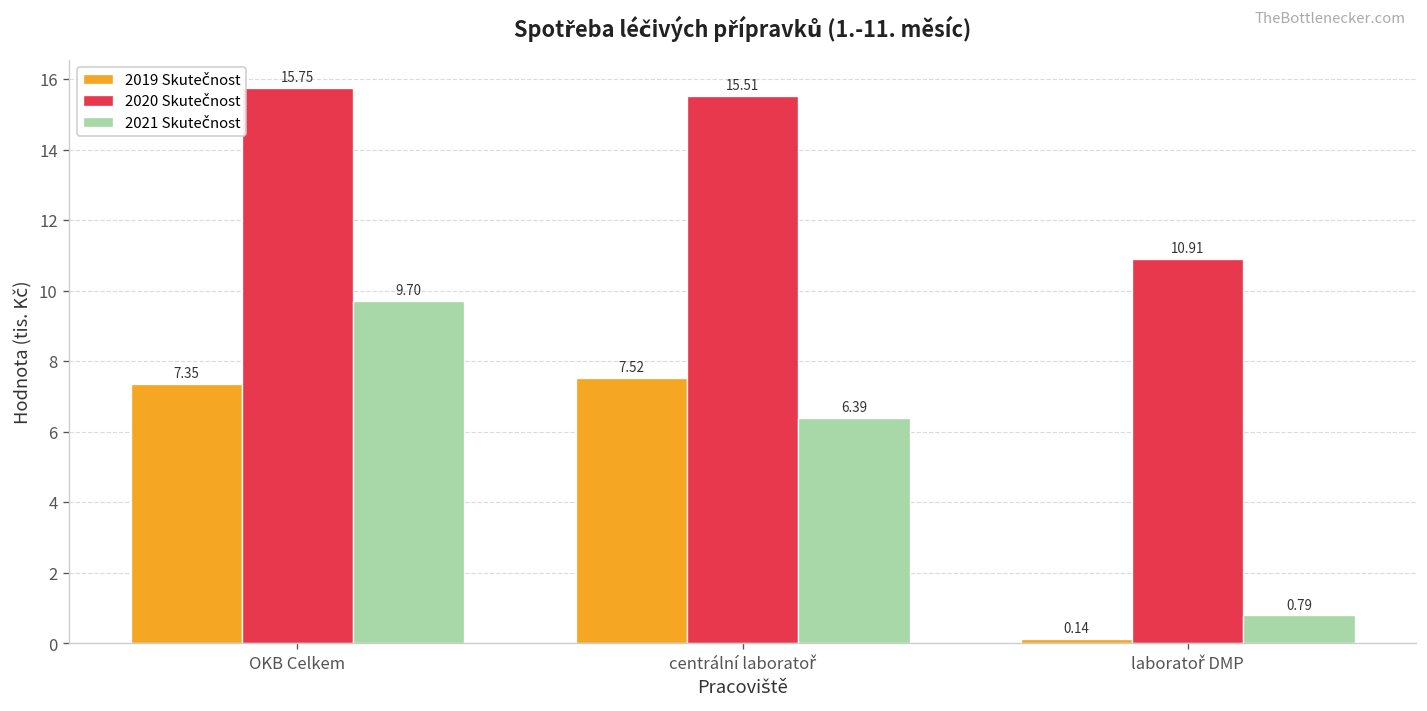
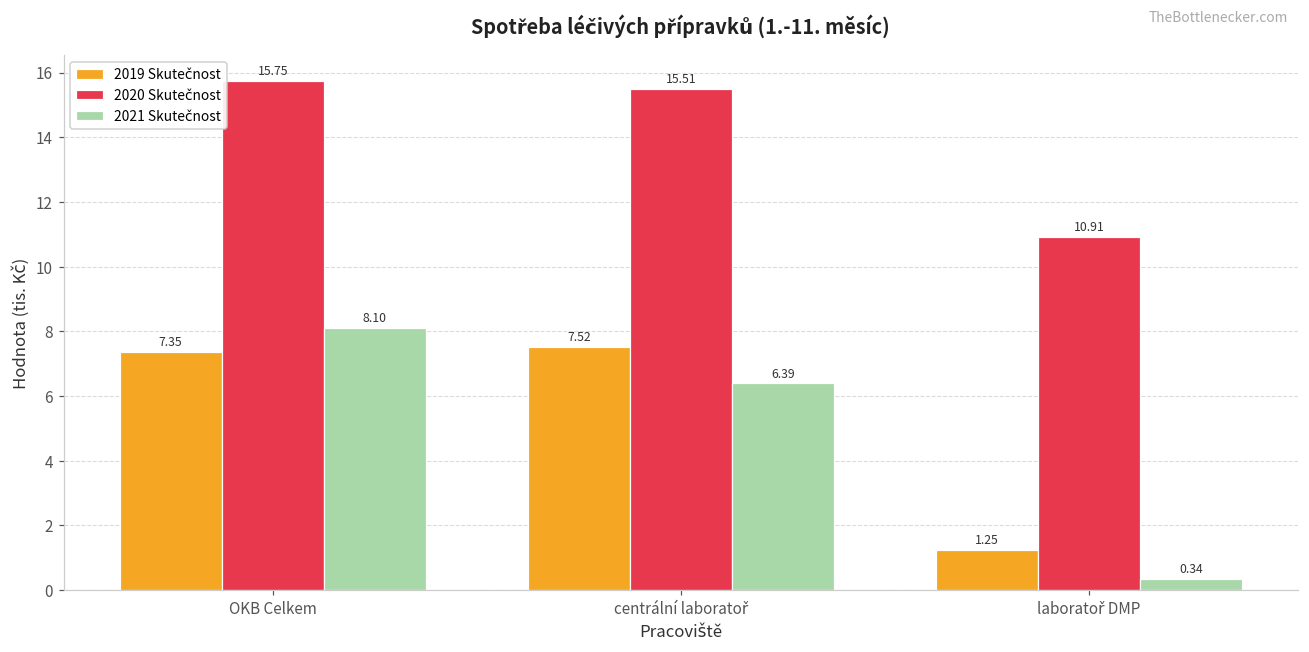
  {
    "2019 Skutečnost": {
      "OKB Celkem": 7.35,
      "centrální laboratoř": 7.52,
-     "laboratoř DMP": 0.14
+     "laboratoř DMP": 1.25
    },
    "2020 Skutečnost": {
      "OKB Celkem": 15.75,
      "centrální laboratoř": 15.51,
      "laboratoř DMP": 10.91
    },
    "2021 Skutečnost": {
-     "OKB Celkem": 9.70,
+     "OKB Celkem": 8.10,
      "centrální laboratoř": 6.39,
-     "laboratoř DMP": 0.79
+     "laboratoř DMP": 0.34
    }
  }
